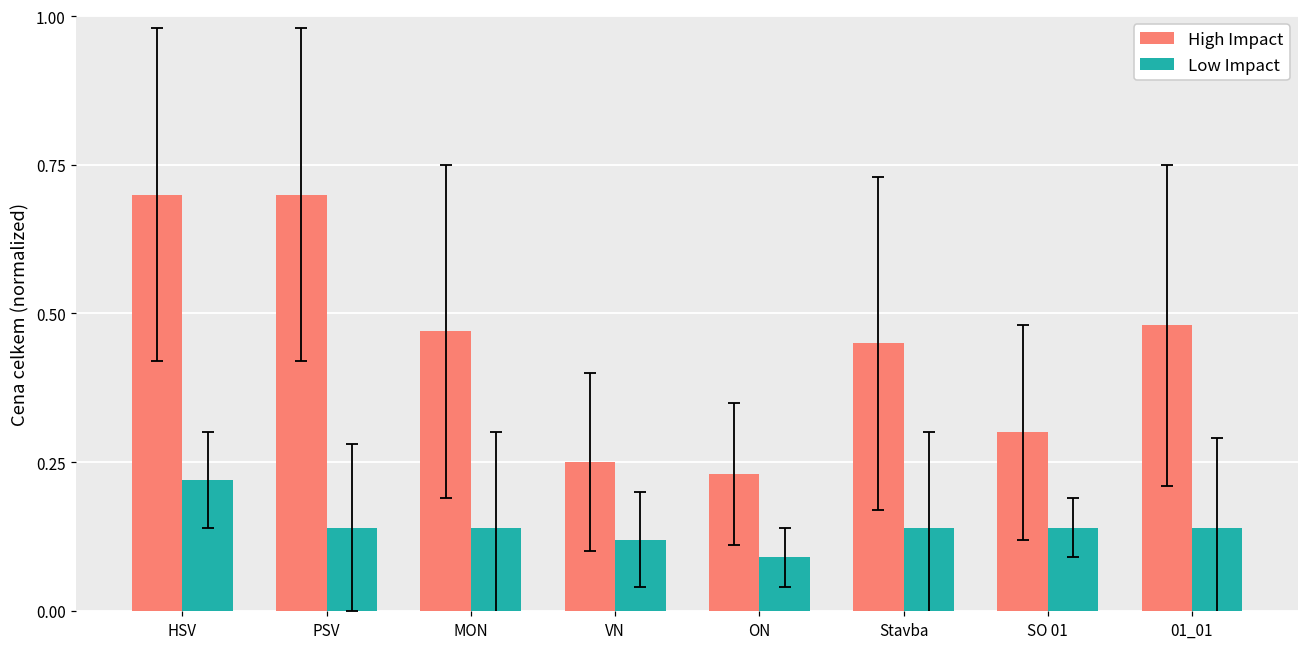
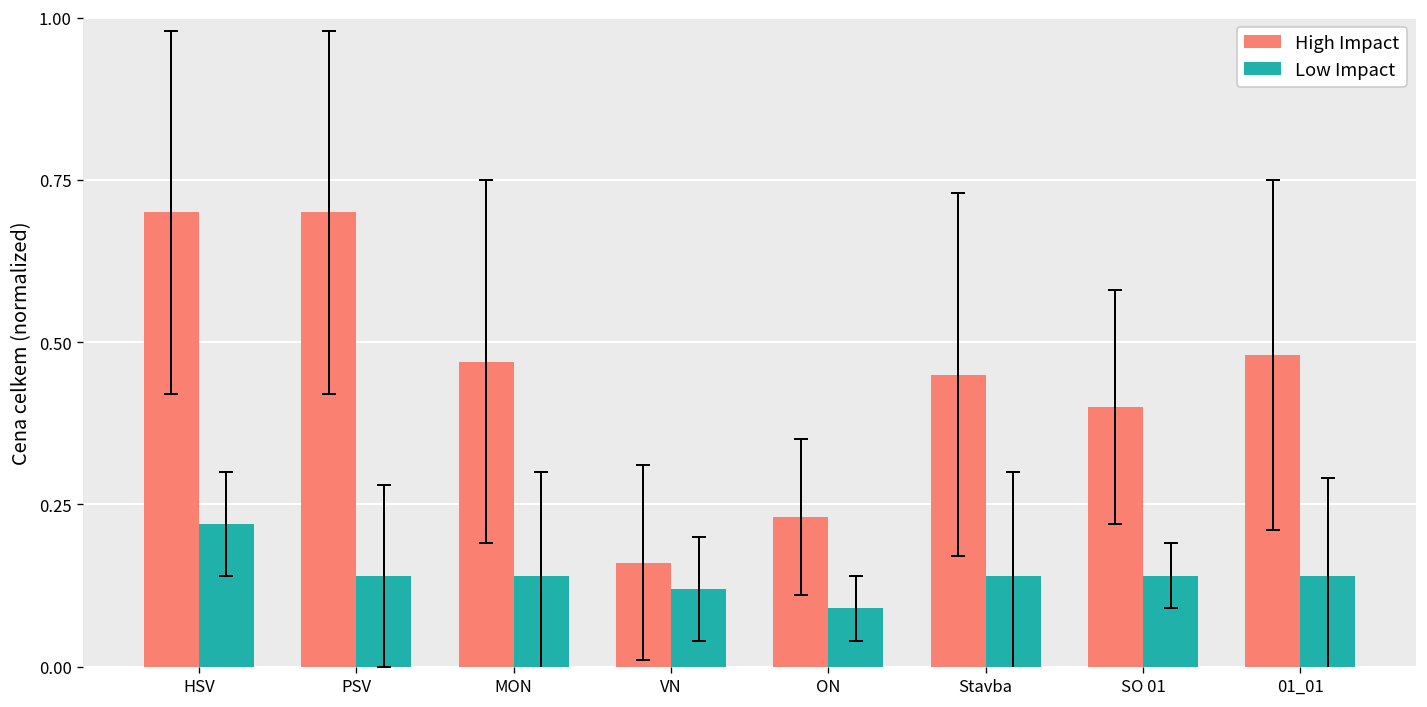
  {
    "High Impact": {
      "HSV": 0.70,
      "PSV": 0.70,
      "MON": 0.47,
-     "VN": 0.25,
+     "VN": 0.16,
      "ON": 0.23,
      "Stavba": 0.45,
-     "SO 01": 0.3,
+     "SO 01": 0.4,
      "01_01": 0.48
    }
  }
